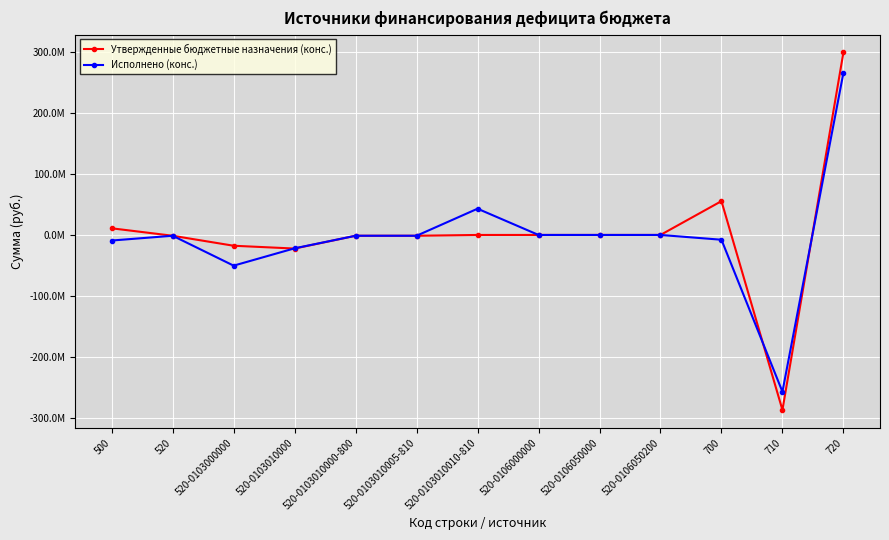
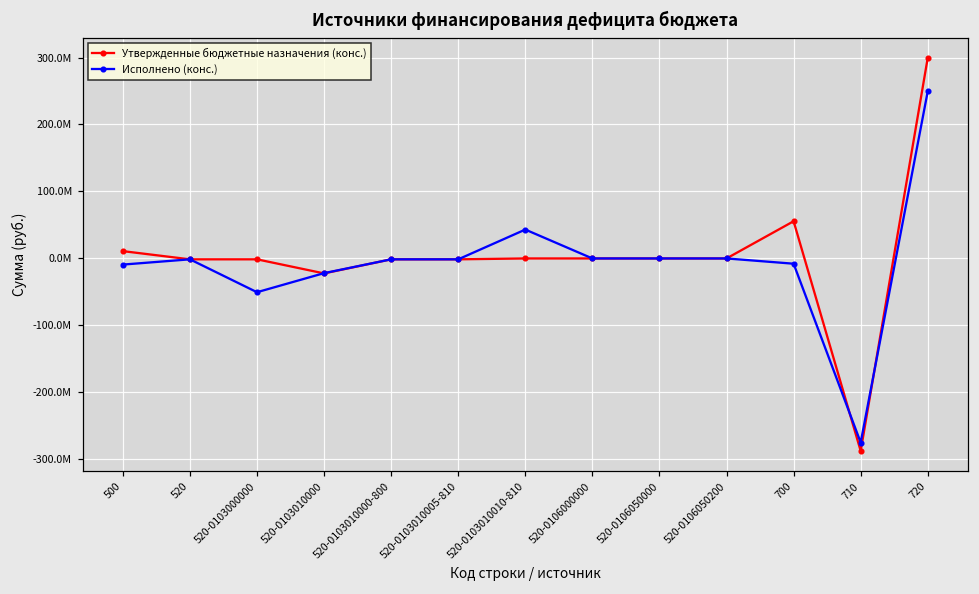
  {
    "Утвержденные бюджетные назначения (конс.)": {
      "500": 10000000,
-     "520-0103000000": -20000000,
+     "520-0103000000": 0,
      "520-0103010010-810": 0,
      "700": 60000000,
      "710": -290000000,
      "720": 300000000
    },
    "Исполнено (конс.)": {
      "500": -10000000,
      "520-0103000000": -50000000,
      "520-0103010010-810": 40000000,
      "700": -10000000,
-     "710": -260000000,
-     "720": 270000000
+     "710": -270000000,
+     "720": 250000000
    }
  }
